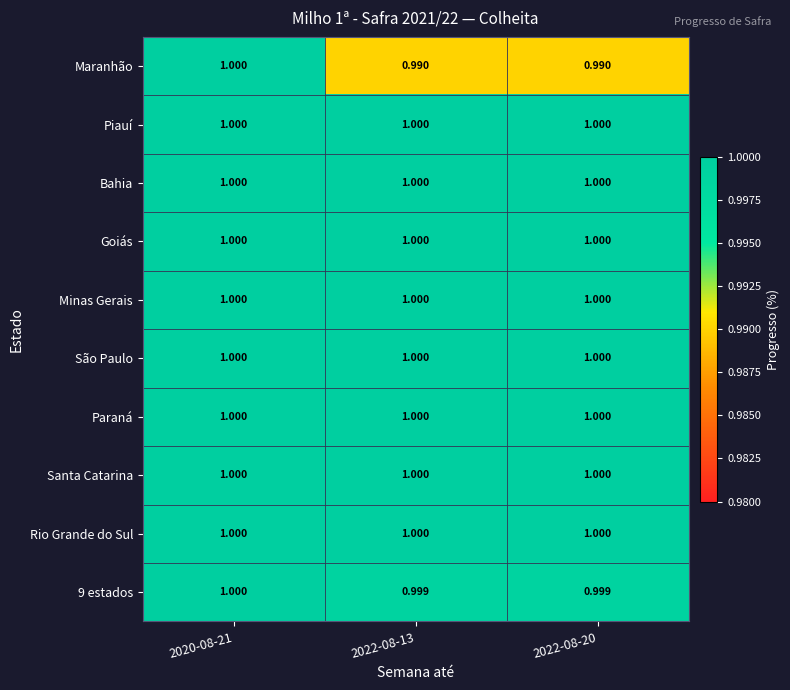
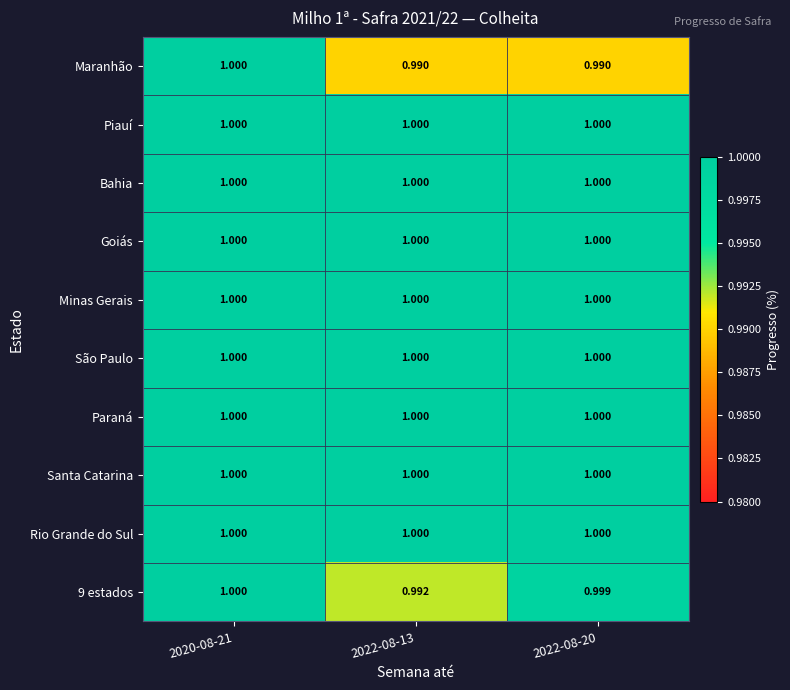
  {
    "Maranhão": {
      "2020-08-21": 1.000,
      "2022-08-13": 0.990,
      "2022-08-20": 0.990
    },
    "Piauí": {
      "2020-08-21": 1.000,
      "2022-08-13": 1.000,
      "2022-08-20": 1.000
    },
    "Bahia": {
      "2020-08-21": 1.000,
      "2022-08-13": 1.000,
      "2022-08-20": 1.000
    },
    "Goiás": {
      "2020-08-21": 1.000,
      "2022-08-13": 1.000,
      "2022-08-20": 1.000
    },
    "Minas Gerais": {
      "2020-08-21": 1.000,
      "2022-08-13": 1.000,
      "2022-08-20": 1.000
    },
    "São Paulo": {
      "2020-08-21": 1.000,
      "2022-08-13": 1.000,
      "2022-08-20": 1.000
    },
    "Paraná": {
      "2020-08-21": 1.000,
      "2022-08-13": 1.000,
      "2022-08-20": 1.000
    },
    "Santa Catarina": {
      "2020-08-21": 1.000,
      "2022-08-13": 1.000,
      "2022-08-20": 1.000
    },
    "Rio Grande do Sul": {
      "2020-08-21": 1.000,
      "2022-08-13": 1.000,
      "2022-08-20": 1.000
    },
    "9 estados": {
      "2020-08-21": 1.000,
-     "2022-08-13": 0.999,
+     "2022-08-13": 0.992,
      "2022-08-20": 0.999
    }
  }
